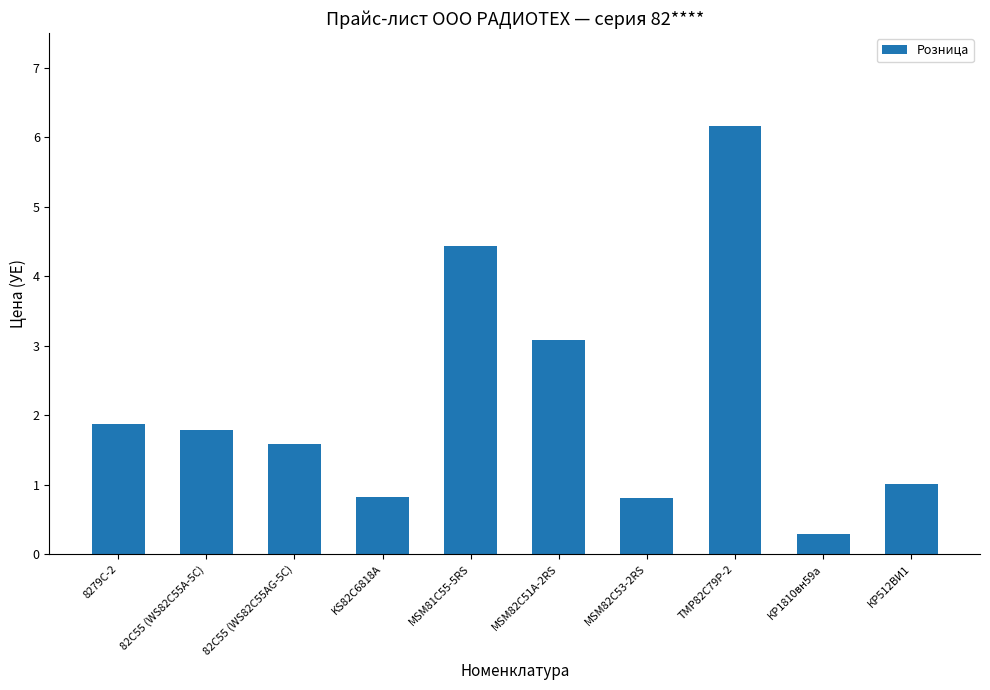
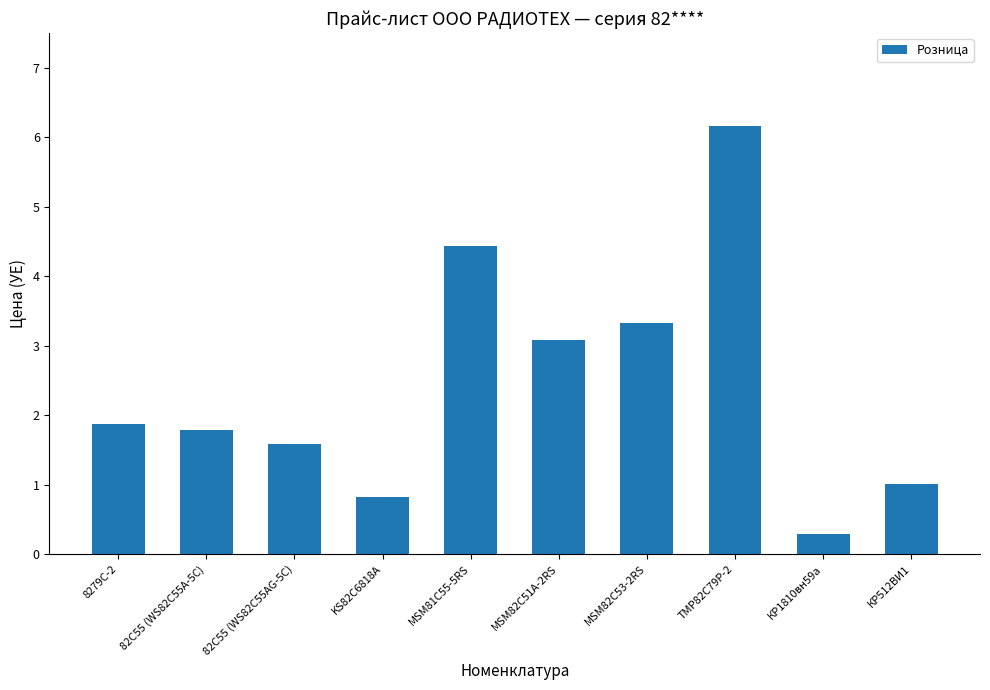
  {
    "8279C-2": 1.9,
    "82C55 (WS82C55A-5C)": 1.8,
    "82C55 (WS82C55AG-5C)": 1.6,
    "KS82C6818A": 0.8,
    "MSM81C55-5RS": 4.4,
    "MSM82C51A-2RS": 3.1,
-   "MSM82C53-2RS": 0.8,
+   "MSM82C53-2RS": 3.3,
    "TMP82C79P-2": 6.2,
    "КР1810вн59а": 0.3,
    "КР512ВИ1": 1.0
  }
